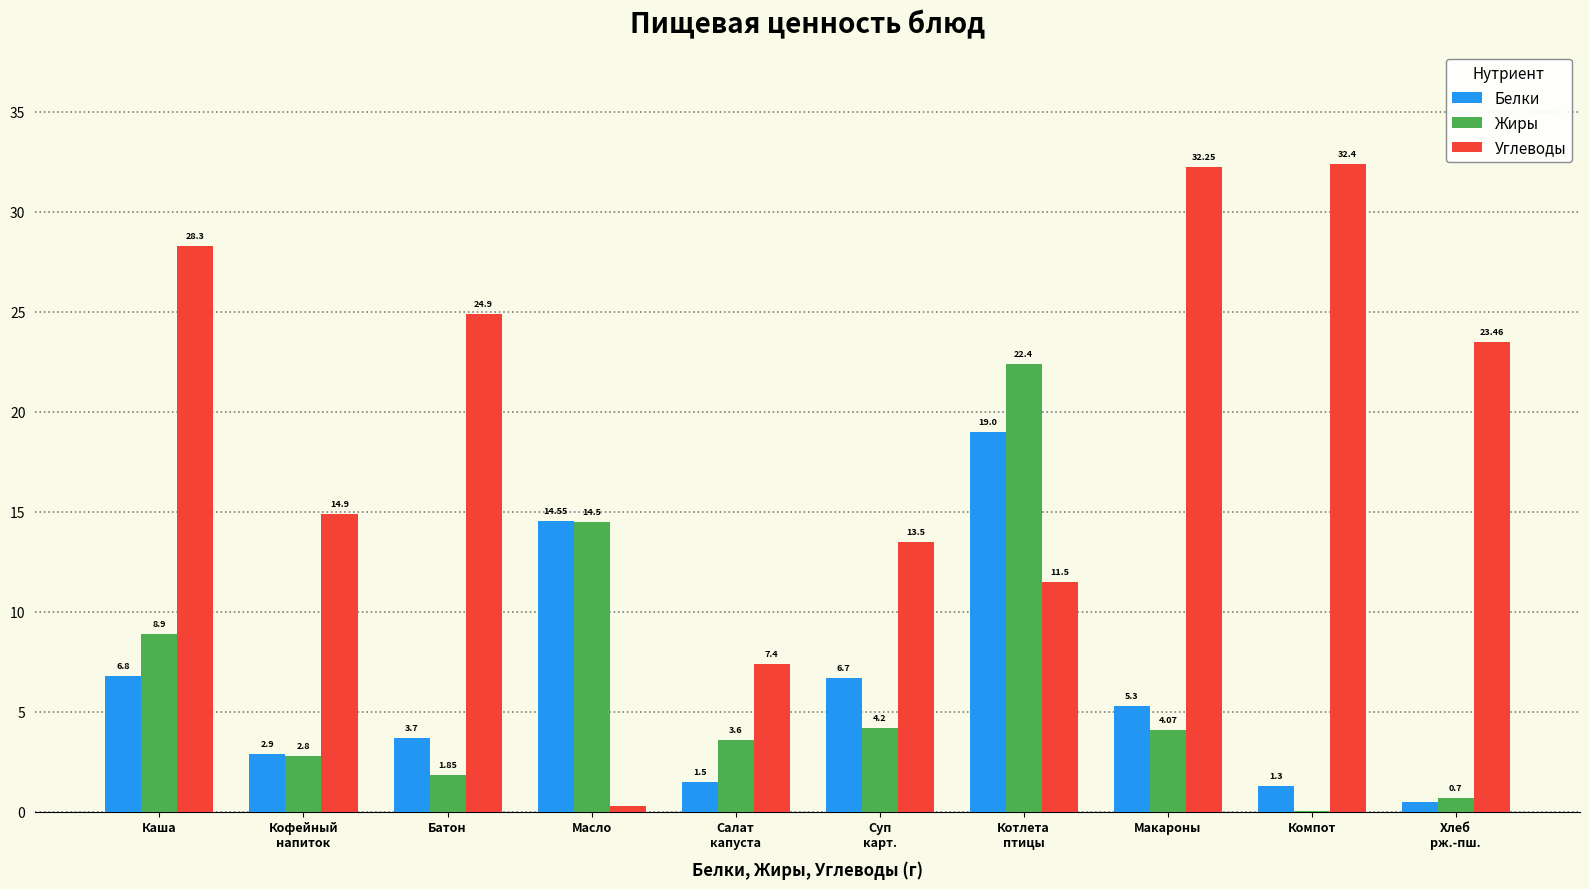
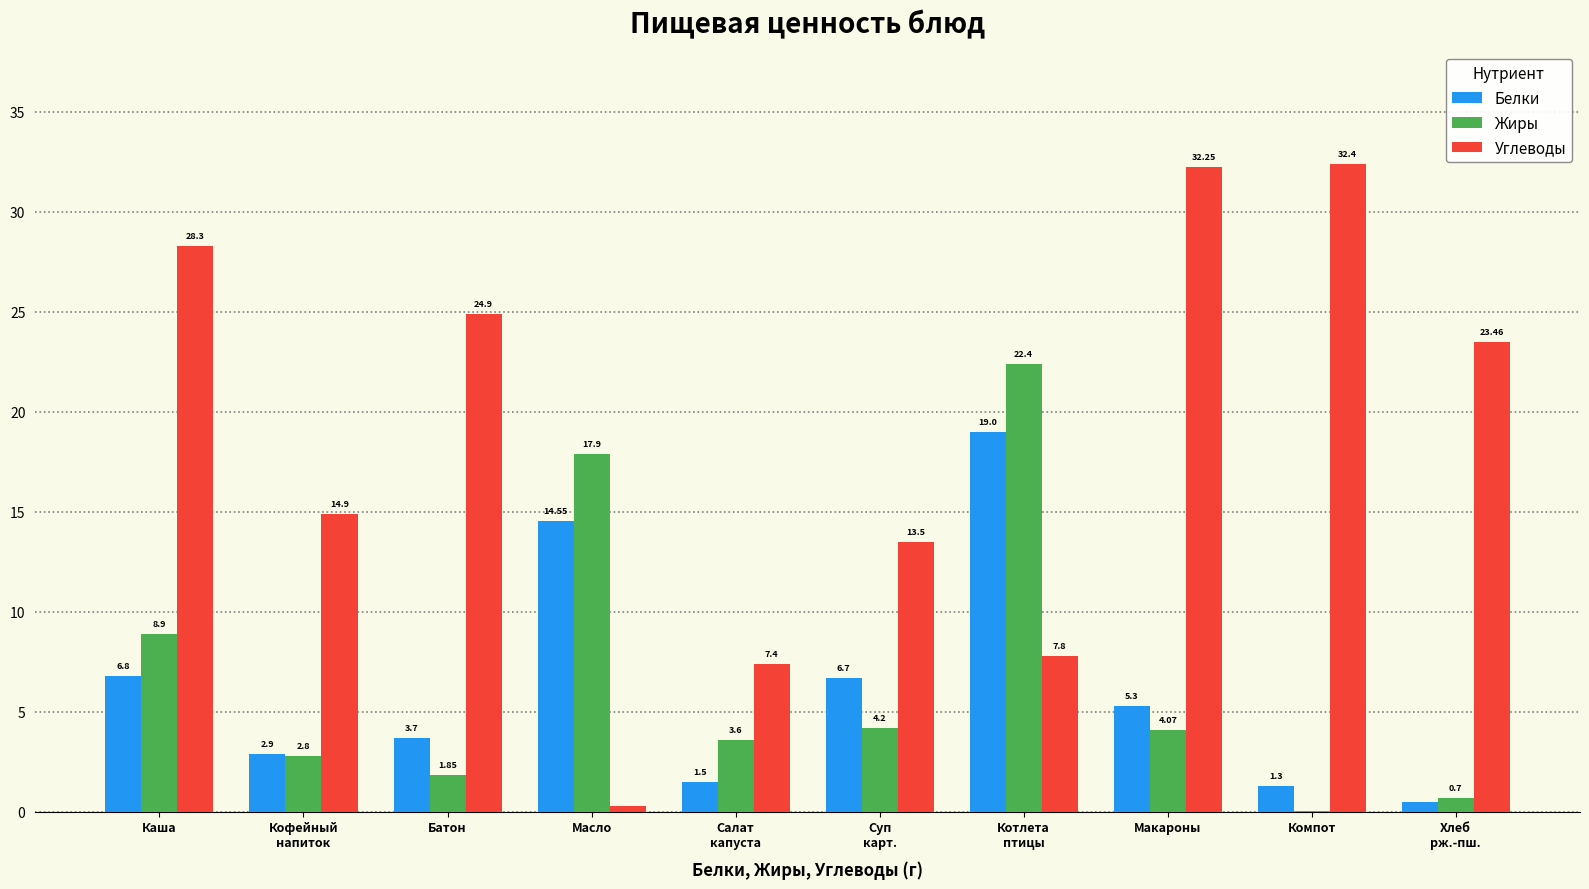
  {
    "Белки": {
      "Каша": 6.8,
      "Кофейный напиток": 2.9,
      "Батон": 3.7,
      "Масло": 14.55,
      "Салат капуста": 1.5,
      "Суп карт.": 6.7,
      "Котлета птицы": 19.0,
      "Макароны": 5.3,
      "Компот": 1.3
    },
    "Жиры": {
      "Каша": 8.9,
      "Кофейный напиток": 2.8,
      "Батон": 1.85,
-     "Масло": 14.5,
+     "Масло": 17.9,
      "Салат капуста": 3.6,
      "Суп карт.": 4.2,
      "Котлета птицы": 22.4,
      "Макароны": 4.07,
      "Хлеб рж.-пш.": 0.7
    },
    "Углеводы": {
      "Каша": 28.3,
      "Кофейный напиток": 14.9,
      "Батон": 24.9,
      "Салат капуста": 7.4,
      "Суп карт.": 13.5,
-     "Котлета птицы": 11.5,
+     "Котлета птицы": 7.8,
      "Макароны": 32.25,
      "Компот": 32.4,
      "Хлеб рж.-пш.": 23.46
    }
  }
